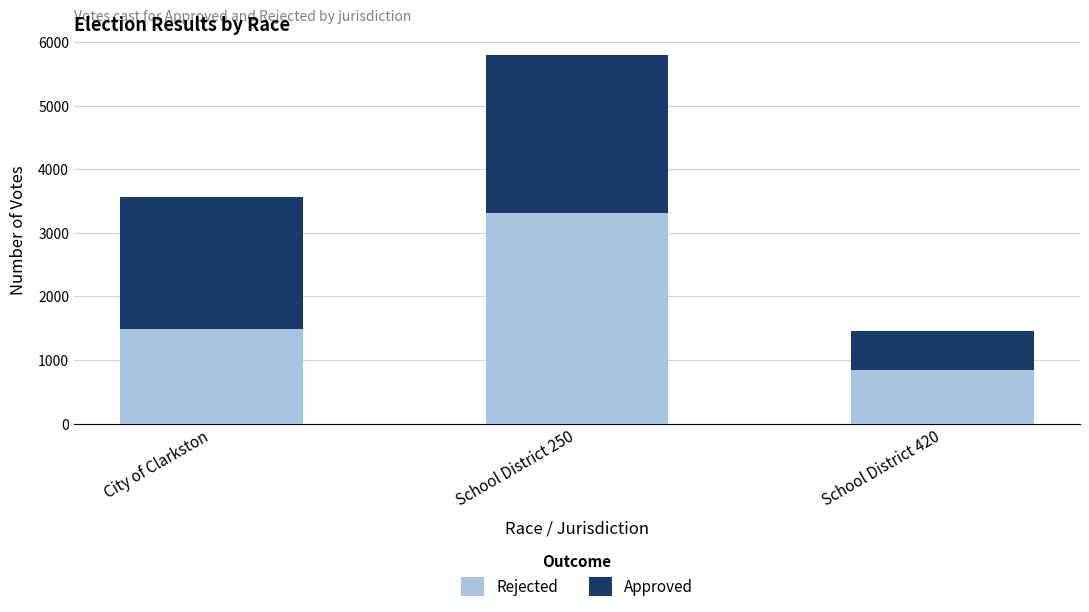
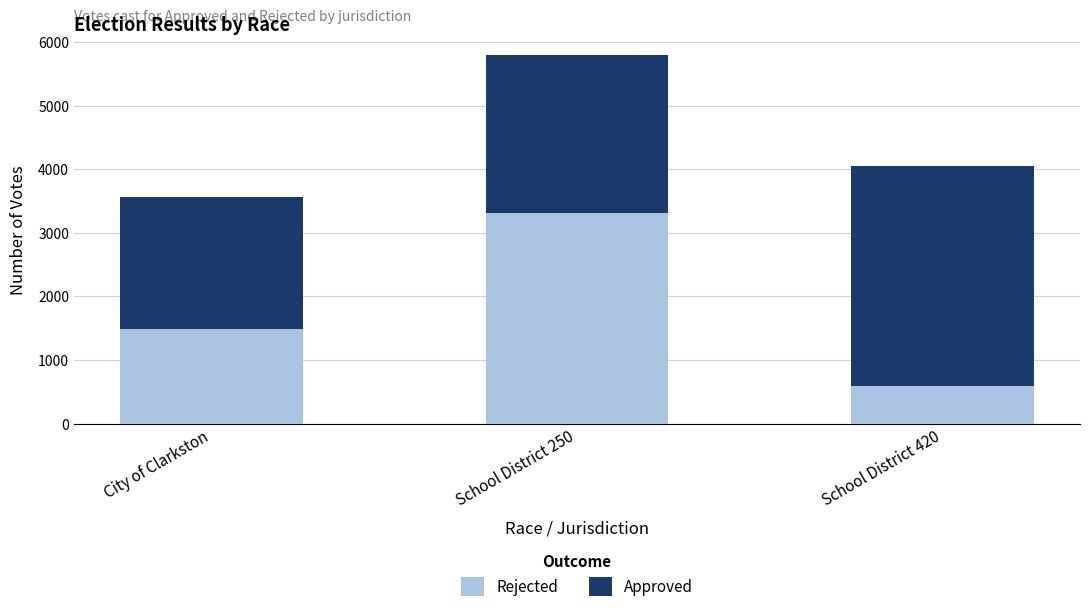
  {
    "Rejected": {
      "City of Clarkston": 1500,
      "School District 250": 3300,
-     "School District 420": 900
+     "School District 420": 600
    },
    "Approved": {
      "City of Clarkston": 2100,
      "School District 250": 2500,
-     "School District 420": 600
+     "School District 420": 3500
    }
  }
